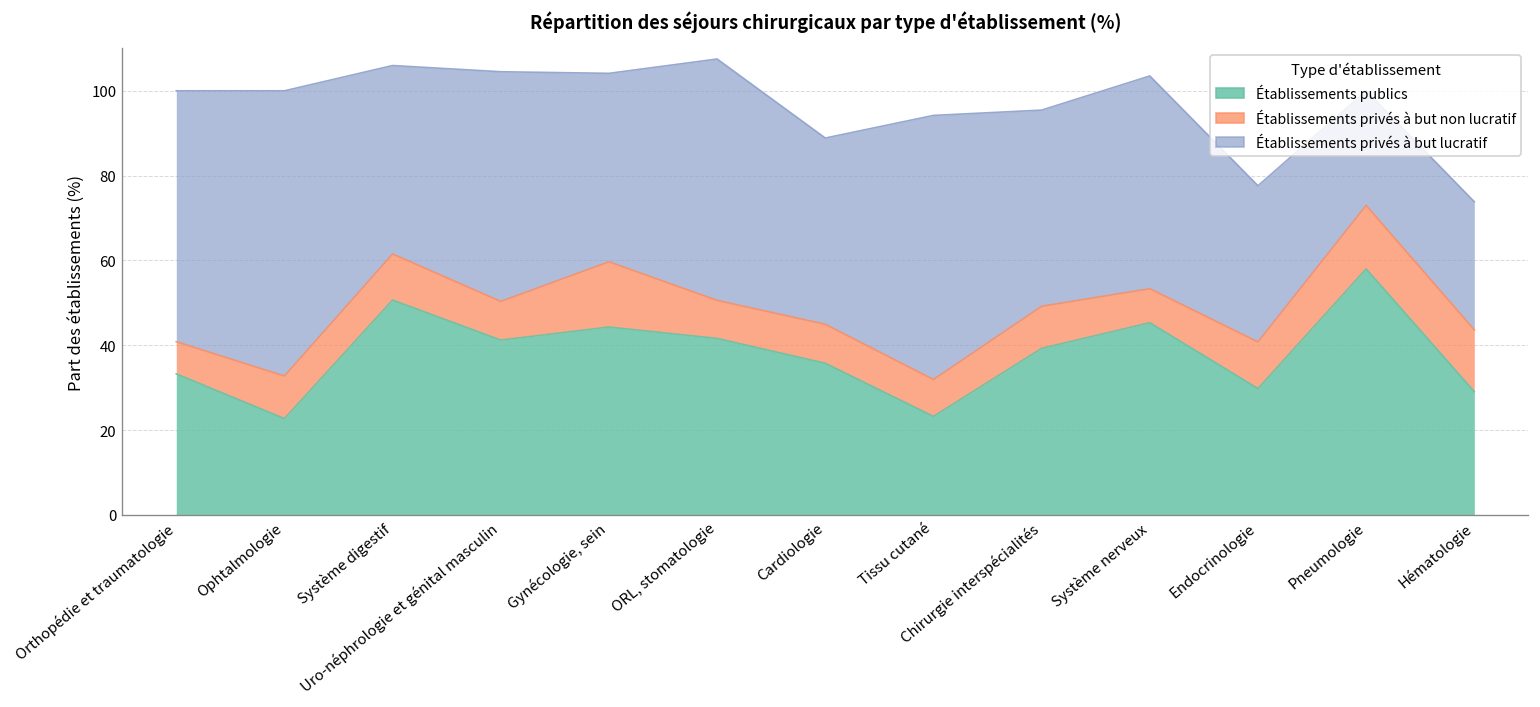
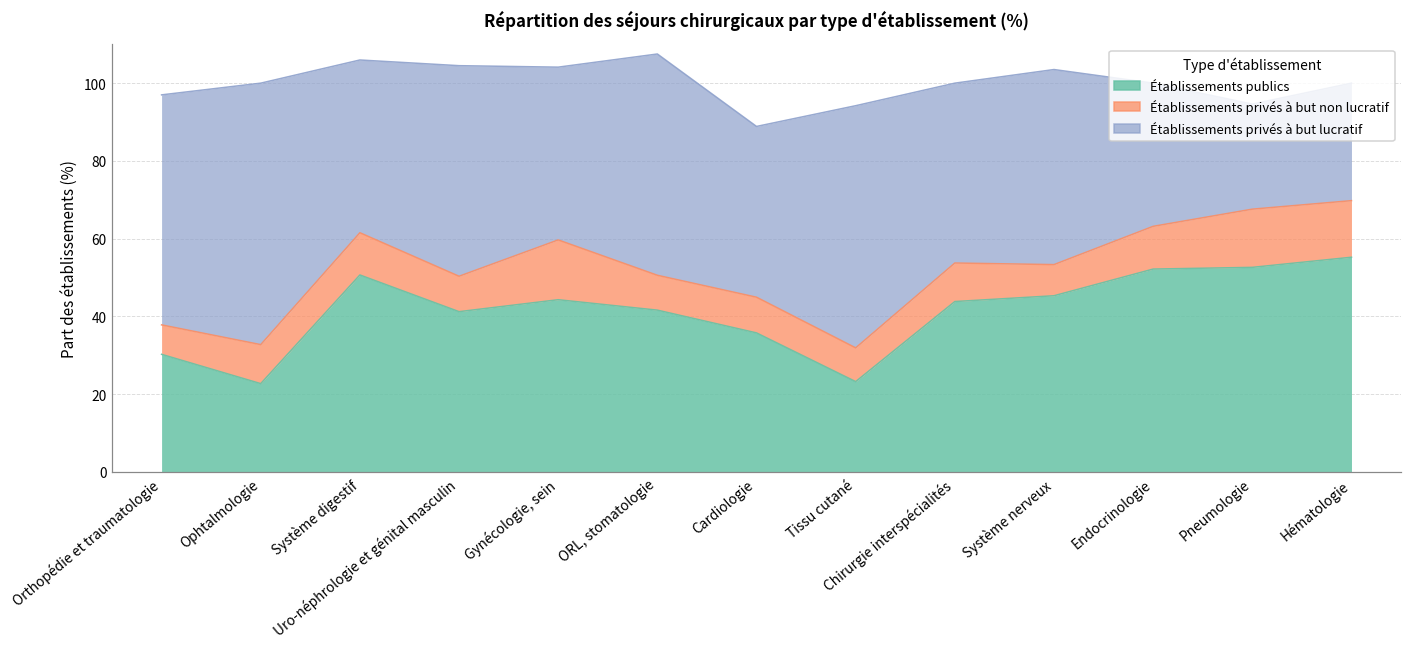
  {
    "Établissements publics": {
-     "Orthopédie et traumatologie": 33,
+     "Orthopédie et traumatologie": 30,
      "Ophtalmologie": 23,
      "Système digestif": 51,
      "Uro-néphrologie et génital masculin": 41,
      "Gynécologie, sein": 44,
      "ORL, stomatologie": 42,
      "Cardiologie": 36,
      "Tissu cutané": 23,
-     "Chirurgie interspécialités": 39,
+     "Chirurgie interspécialités": 44,
      "Système nerveux": 45,
-     "Endocrinologie": 30,
-     "Pneumologie": 58,
-     "Hématologie": 29
+     "Endocrinologie": 52,
+     "Pneumologie": 53,
+     "Hématologie": 55
    },
    "Établissements privés à but non lucratif": {
      "Orthopédie et traumatologie": 8,
      "Ophtalmologie": 10,
      "Système digestif": 11,
      "Uro-néphrologie et génital masculin": 9,
      "Gynécologie, sein": 15,
      "ORL, stomatologie": 9,
      "Cardiologie": 9,
      "Tissu cutané": 9,
      "Chirurgie interspécialités": 10,
      "Système nerveux": 8,
      "Endocrinologie": 11,
      "Pneumologie": 15,
      "Hématologie": 15
    },
    "Établissements privés à but lucratif": {
      "Orthopédie et traumatologie": 59,
      "Ophtalmologie": 67,
      "Système digestif": 44,
      "Uro-néphrologie et génital masculin": 54,
      "Gynécologie, sein": 44,
      "ORL, stomatologie": 57,
      "Cardiologie": 44,
      "Tissu cutané": 62,
      "Chirurgie interspécialités": 46,
      "Système nerveux": 50
    }
  }
